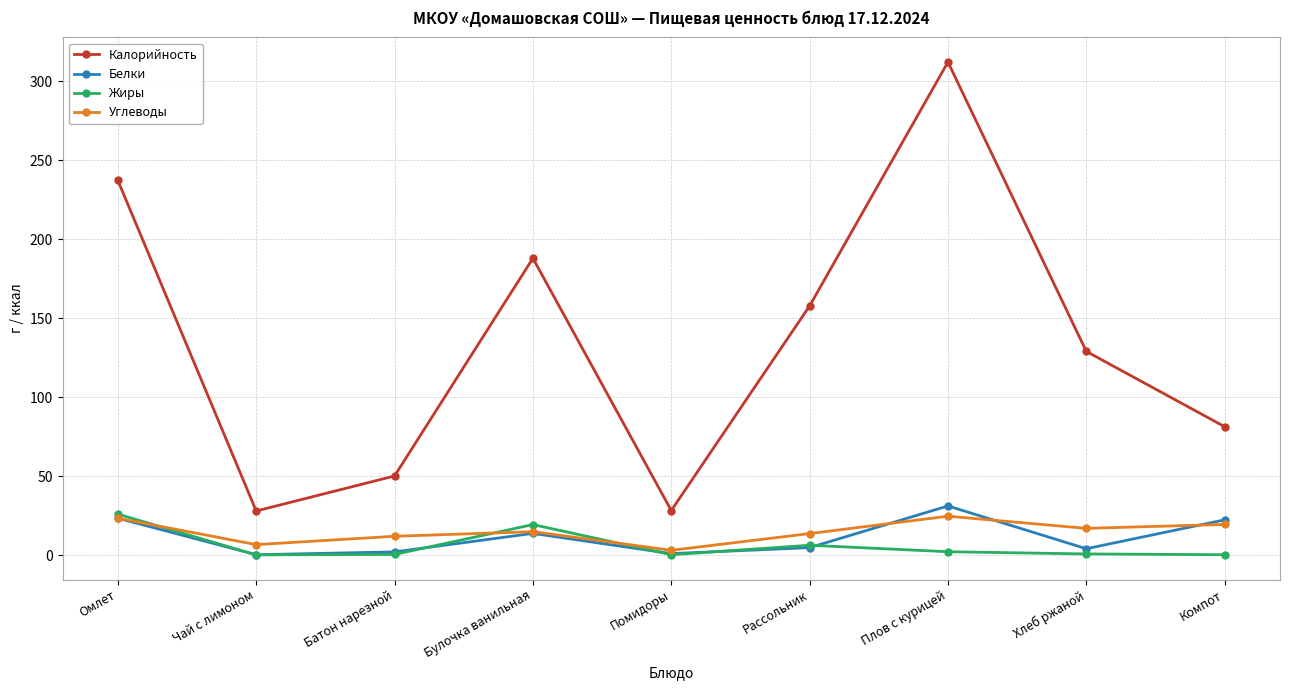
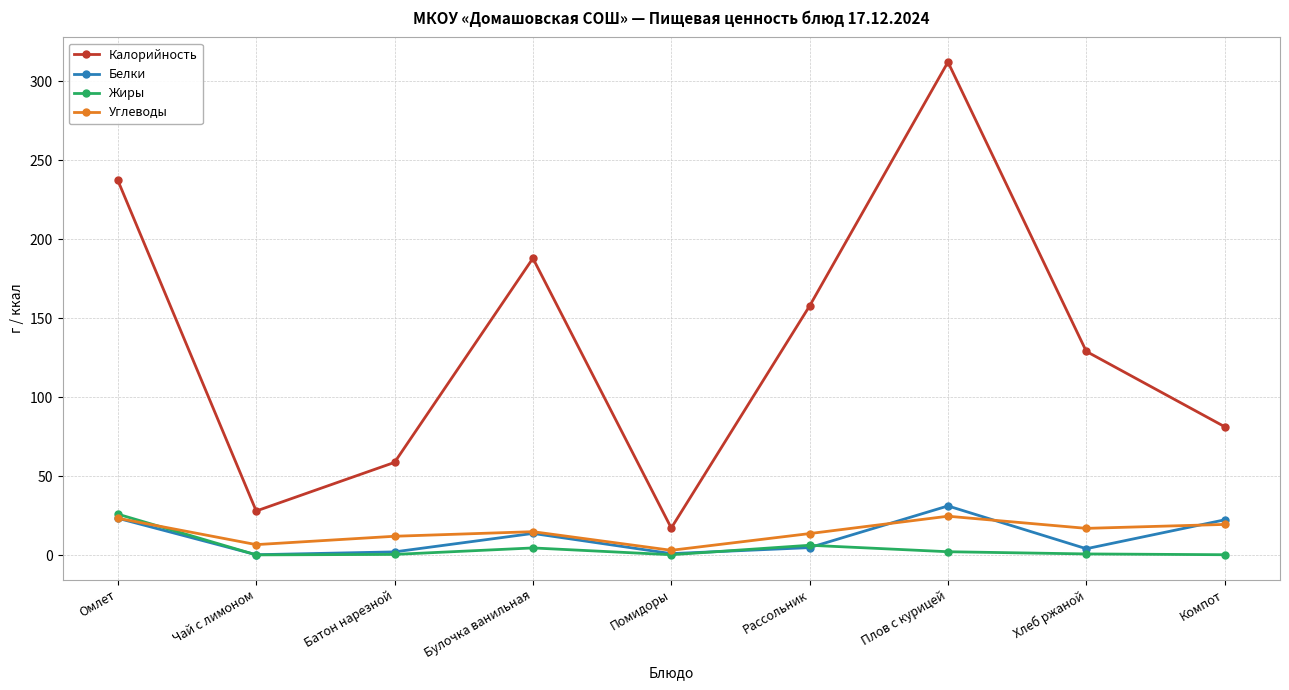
  {
    "Калорийность": {
      "Омлет": 237,
      "Чай с лимоном": 28,
-     "Батон нарезной": 50,
+     "Батон нарезной": 59,
      "Булочка ванильная": 188,
-     "Помидоры": 28,
+     "Помидоры": 17,
      "Рассольник": 158,
      "Плов с курицей": 312,
      "Хлеб ржаной": 129,
      "Компот": 81
    },
    "Белки": {
      "Плов с курицей": 31,
      "Хлеб ржаной": 4,
      "Компот": 22
    },
    "Жиры": {
      "Омлет": 26,
-     "Булочка ванильная": 19,
+     "Булочка ванильная": 5,
      "Плов с курицей": 2,
      "Хлеб ржаной": 1,
      "Компот": 0
    },
    "Углеводы": {
      "Чай с лимоном": 7,
      "Батон нарезной": 12,
      "Помидоры": 3,
      "Рассольник": 14,
      "Плов с курицей": 25,
      "Хлеб ржаной": 17,
      "Компот": 19
    }
  }
